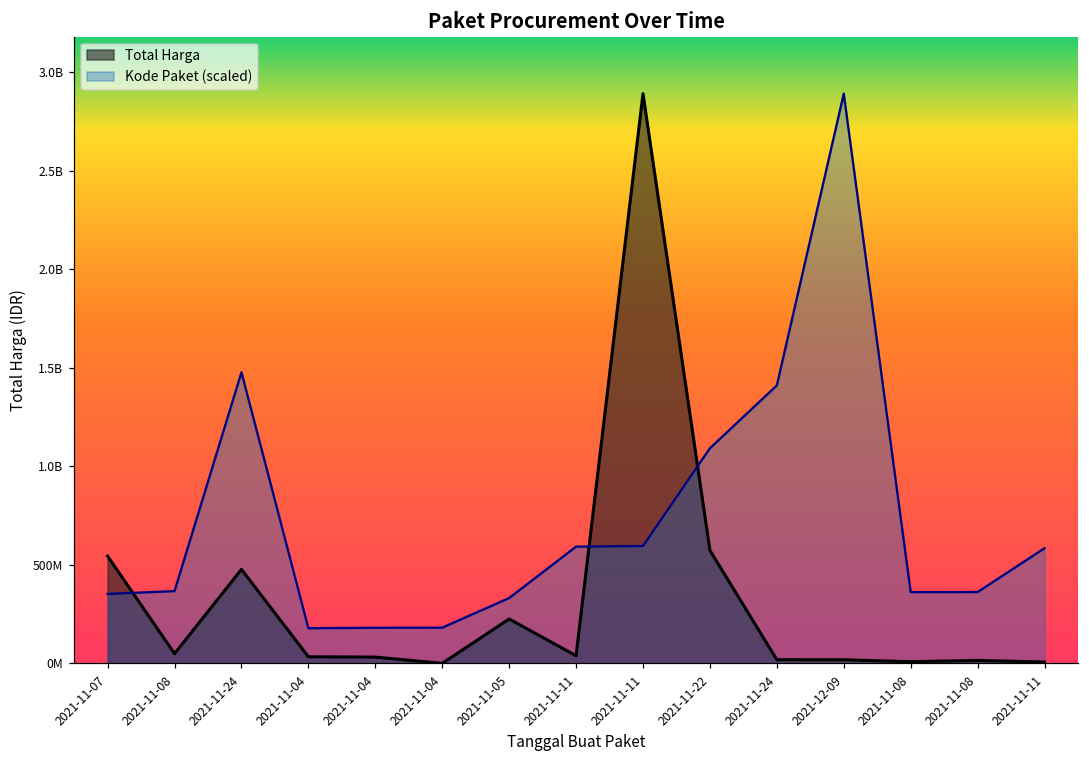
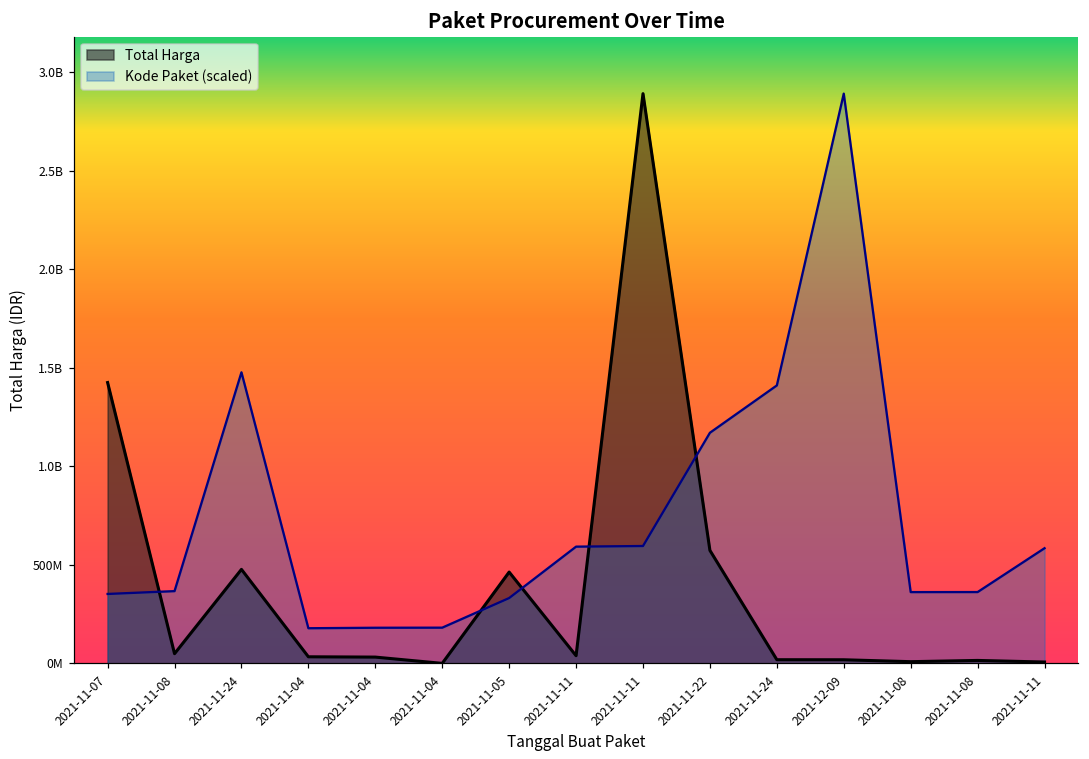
  {
    "Total Harga": {
-     "2021-11-07": 550000000,
-     "2021-11-05": 230000000,
+     "2021-11-07": 1430000000,
+     "2021-11-05": 460000000,
      "2021-11-22": 570000000,
      "2021-12-09": 20000000
    },
    "Kode Paket (scaled)": {
      "2021-11-07": 350000000,
      "2021-11-05": 330000000,
-     "2021-11-22": 1090000000,
+     "2021-11-22": 1170000000,
      "2021-12-09": 2890000000
    }
  }
